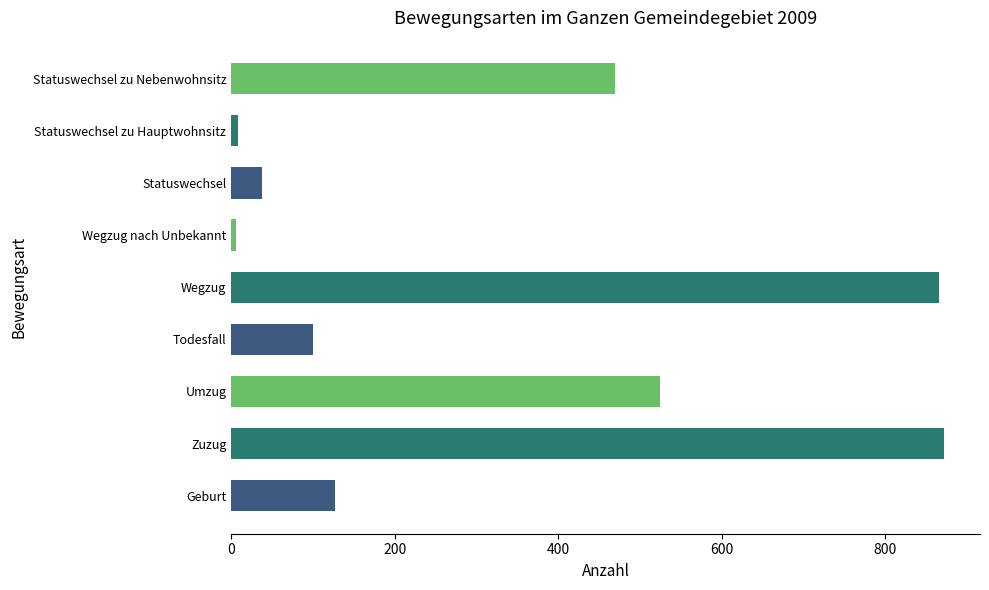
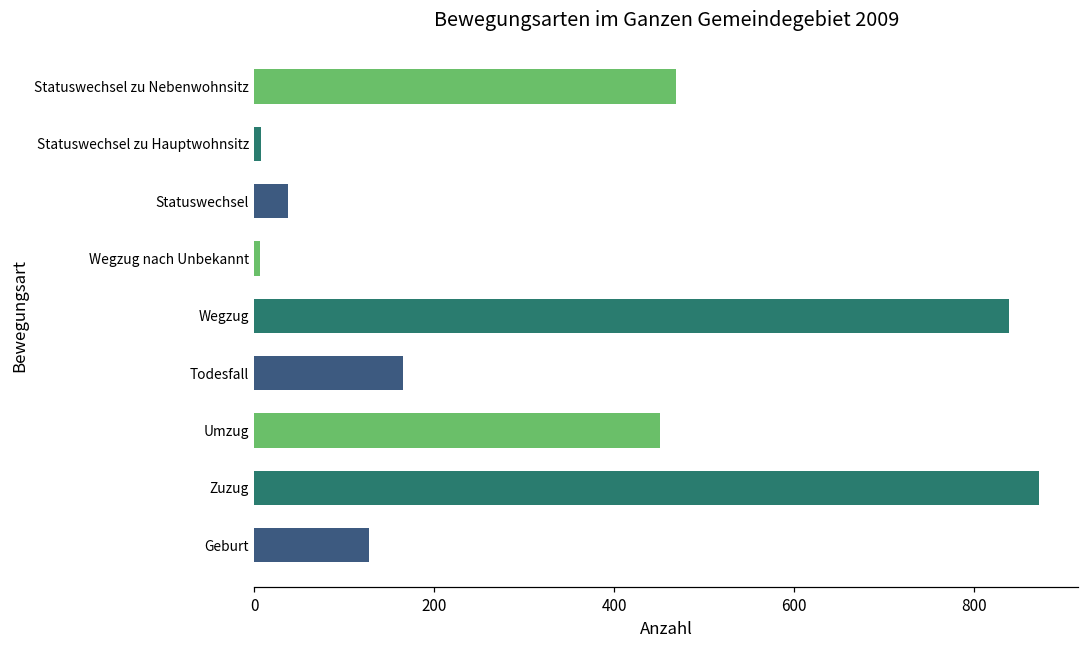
  {
    "Statuswechsel zu Nebenwohnsitz": 470,
    "Statuswechsel zu Hauptwohnsitz": 10,
    "Statuswechsel": 40,
    "Wegzug nach Unbekannt": 10,
-   "Wegzug": 870,
-   "Todesfall": 100,
-   "Umzug": 520,
+   "Wegzug": 840,
+   "Todesfall": 170,
+   "Umzug": 450,
    "Zuzug": 870,
    "Geburt": 130
  }
